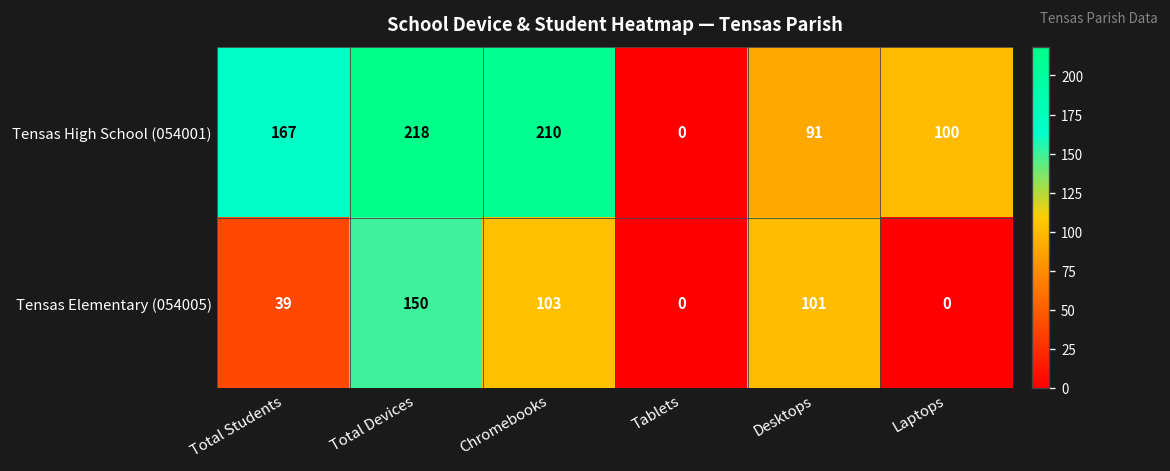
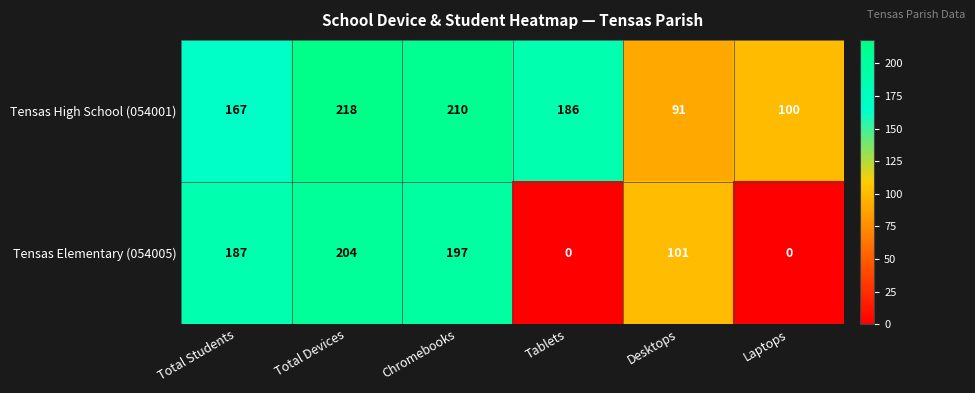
  {
    "Tensas High School (054001)": {
      "Total Students": 167,
      "Total Devices": 218,
      "Chromebooks": 210,
-     "Tablets": 0,
+     "Tablets": 186,
      "Desktops": 91,
      "Laptops": 100
    },
    "Tensas Elementary (054005)": {
-     "Total Students": 39,
-     "Total Devices": 150,
-     "Chromebooks": 103,
+     "Total Students": 187,
+     "Total Devices": 204,
+     "Chromebooks": 197,
      "Tablets": 0,
      "Desktops": 101,
      "Laptops": 0
    }
  }
